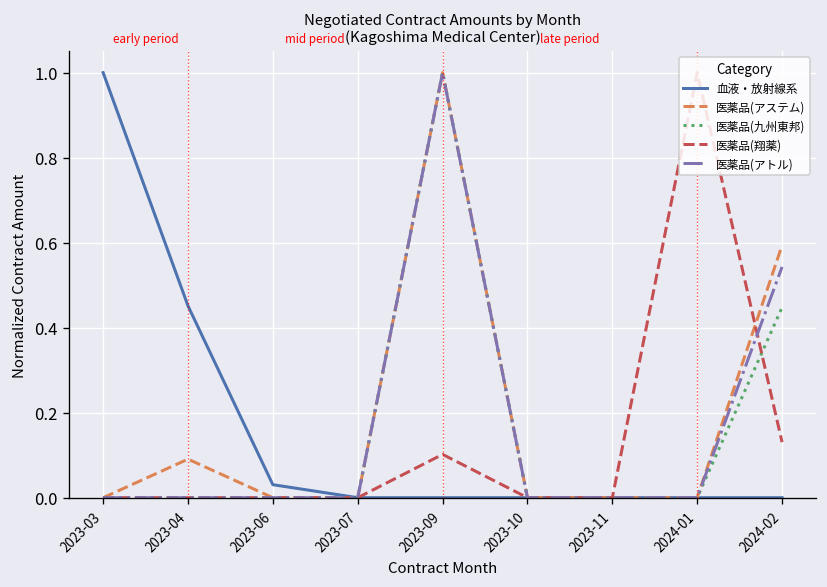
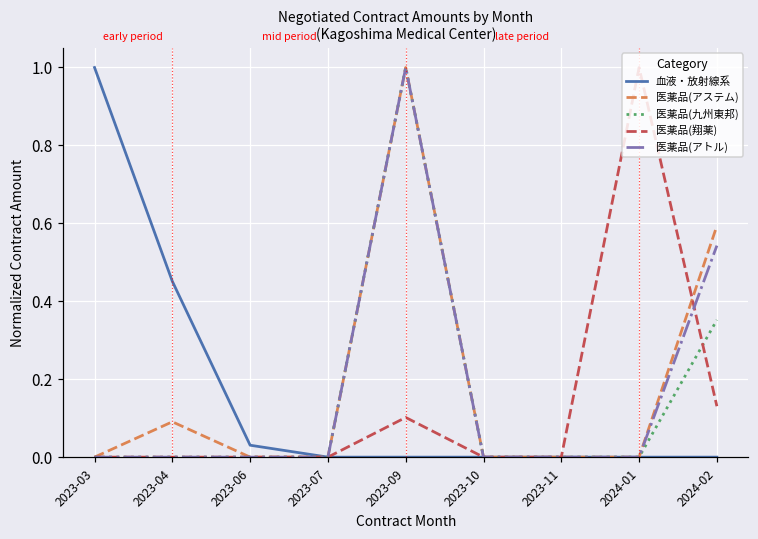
  {
    "医薬品(九州東邦)": {
-     "2024-02": 0.45
+     "2024-02": 0.35
    }
  }
